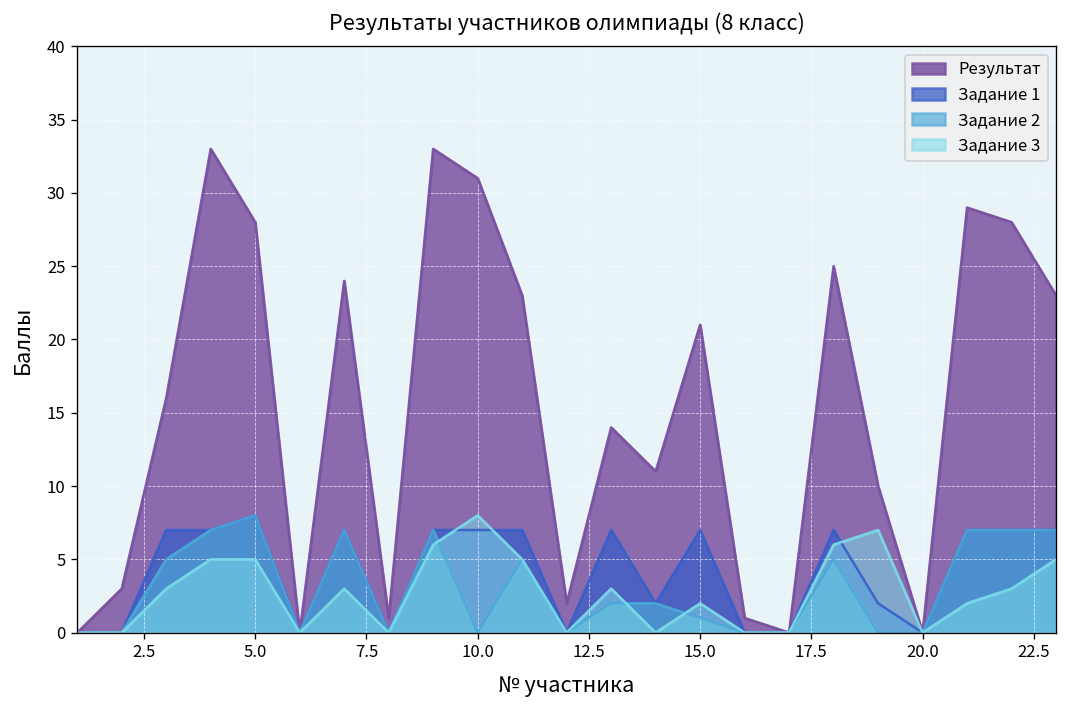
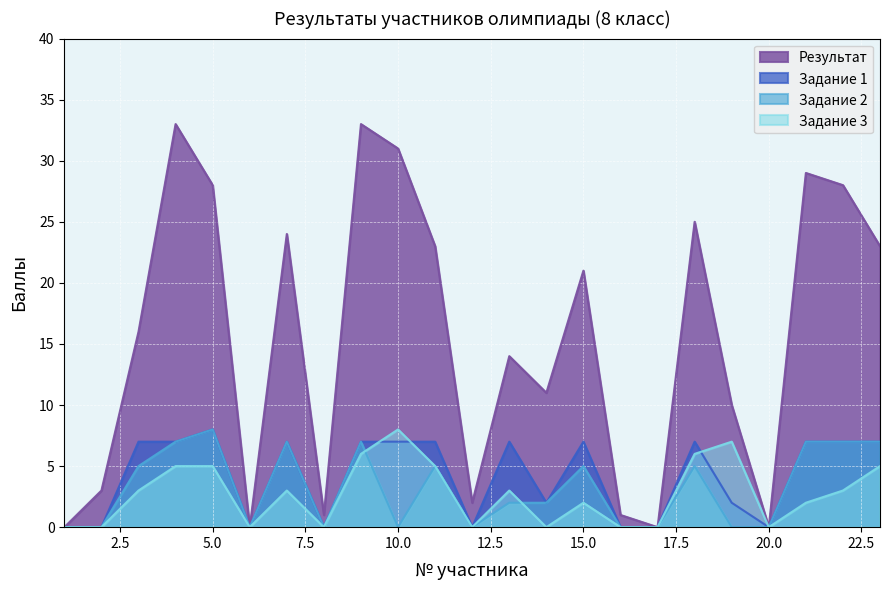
  {
    "Результат": {
      "5.0": 28,
      "10.0": 31,
      "15.0": 21
    },
    "Задание 1": {
      "10.0": 7,
      "15.0": 7
    },
    "Задание 2": {
      "10.0": 0,
-     "15.0": 1
+     "15.0": 5
    },
    "Задание 3": {
      "5.0": 5,
      "10.0": 8,
      "15.0": 2
    }
  }
